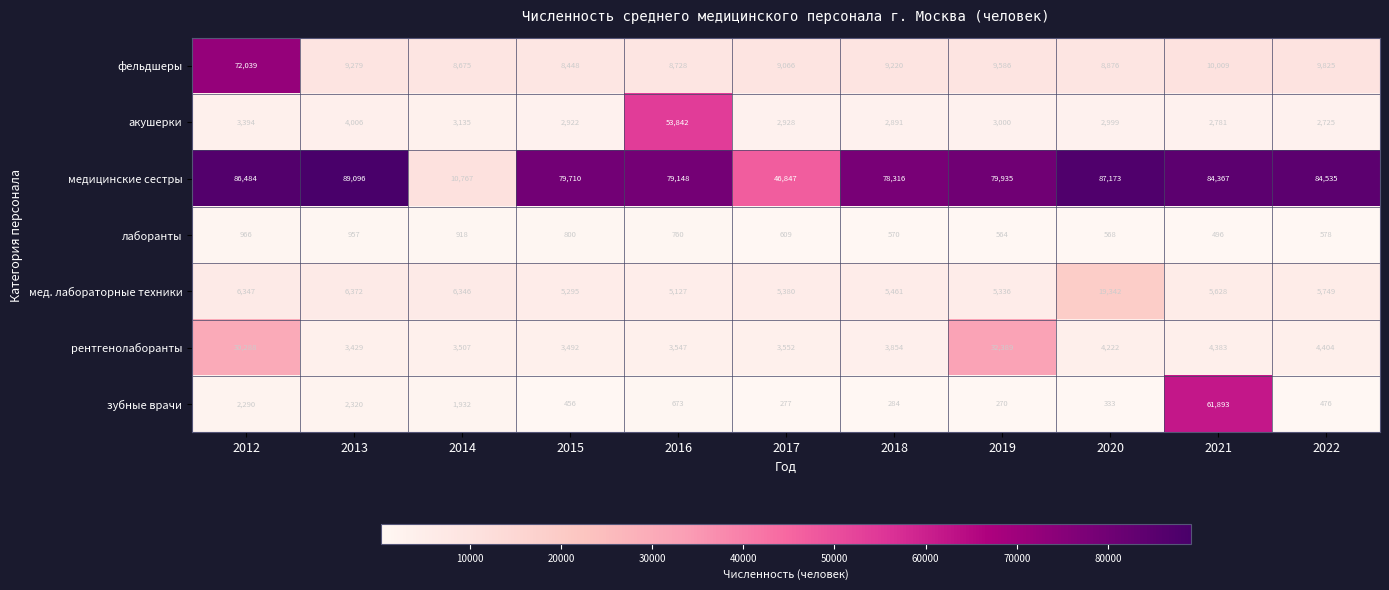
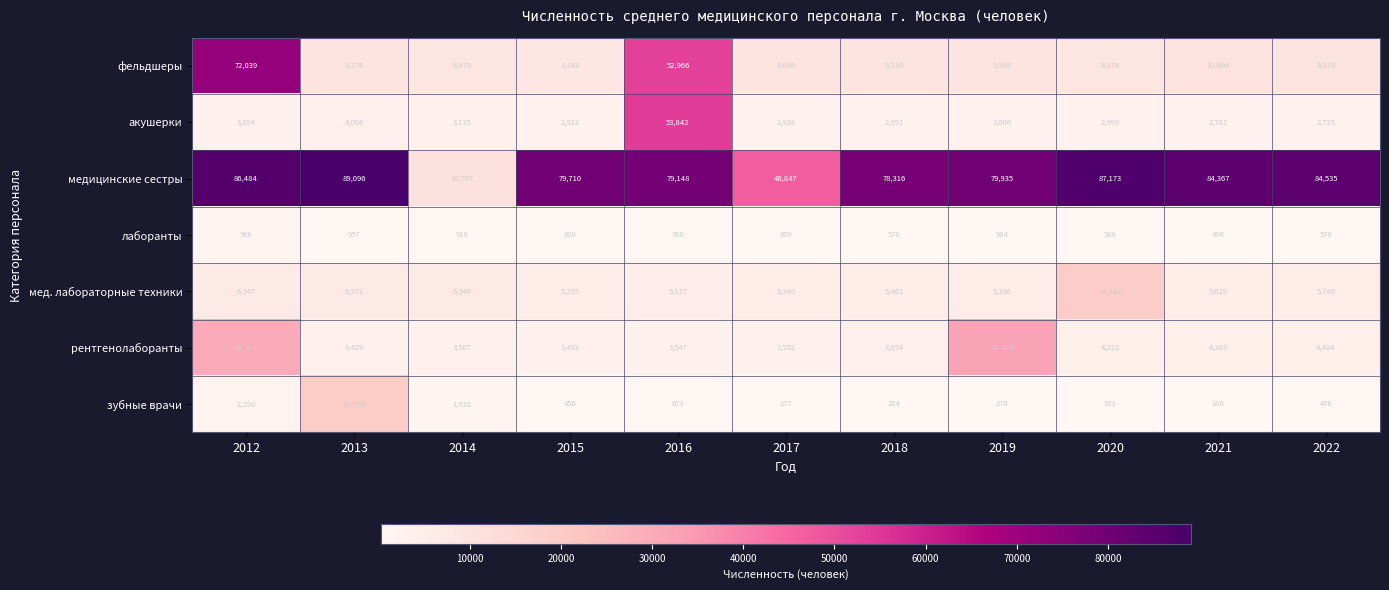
  {
    "фельдшеры": {
      "2012": "72,039",
      "2013": "9,279",
      "2015": "8,448",
-     "2016": "8,728",
+     "2016": "52,966",
      "2017": "9,066",
      "2018": "9,220",
      "2021": "10,009"
    },
    "акушерки": {
      "2012": "3,394",
      "2013": "4,006",
      "2014": "3,135",
      "2015": "2,922",
      "2016": "53,842",
      "2017": "2,928",
      "2018": "2,891",
      "2019": "3,000",
      "2020": "2,999",
      "2021": "2,781",
      "2022": "2,725"
    },
    "медицинские сестры": {
      "2012": "86,484",
      "2013": "89,096",
      "2014": "10,767",
      "2015": "79,710",
      "2016": "79,148",
      "2017": "46,847",
      "2018": "78,316",
      "2019": "79,935",
      "2020": "87,173",
      "2021": "84,367",
      "2022": "84,535"
    },
    "лаборанты": {
      "2012": "966",
      "2013": "957",
      "2014": "918",
      "2017": "609",
      "2018": "570",
      "2019": "564",
      "2020": "568",
      "2021": "496",
      "2022": "578"
    },
    "мед. лабораторные техники": {
      "2012": "6,347",
      "2013": "6,372",
      "2014": "6,346",
      "2015": "5,295",
      "2016": "5,127",
      "2017": "5,380",
      "2018": "5,461",
      "2019": "5,336",
      "2020": "19,342",
      "2021": "5,628",
      "2022": "5,749"
    },
    "рентгенолаборанты": {
      "2013": "3,429",
      "2014": "3,507",
      "2015": "3,492",
      "2016": "3,547",
      "2017": "3,552",
      "2018": "3,854",
      "2020": "4,222",
      "2021": "4,383",
      "2022": "4,404"
    },
    "зубные врачи": {
      "2012": "2,290",
-     "2013": "2,320",
+     "2013": "19,559",
      "2014": "1,932",
      "2015": "456",
      "2016": "673",
      "2017": "277",
      "2018": "284",
      "2019": "270",
      "2020": "333",
-     "2021": "61,893",
+     "2021": "386",
      "2022": "476"
    }
  }
